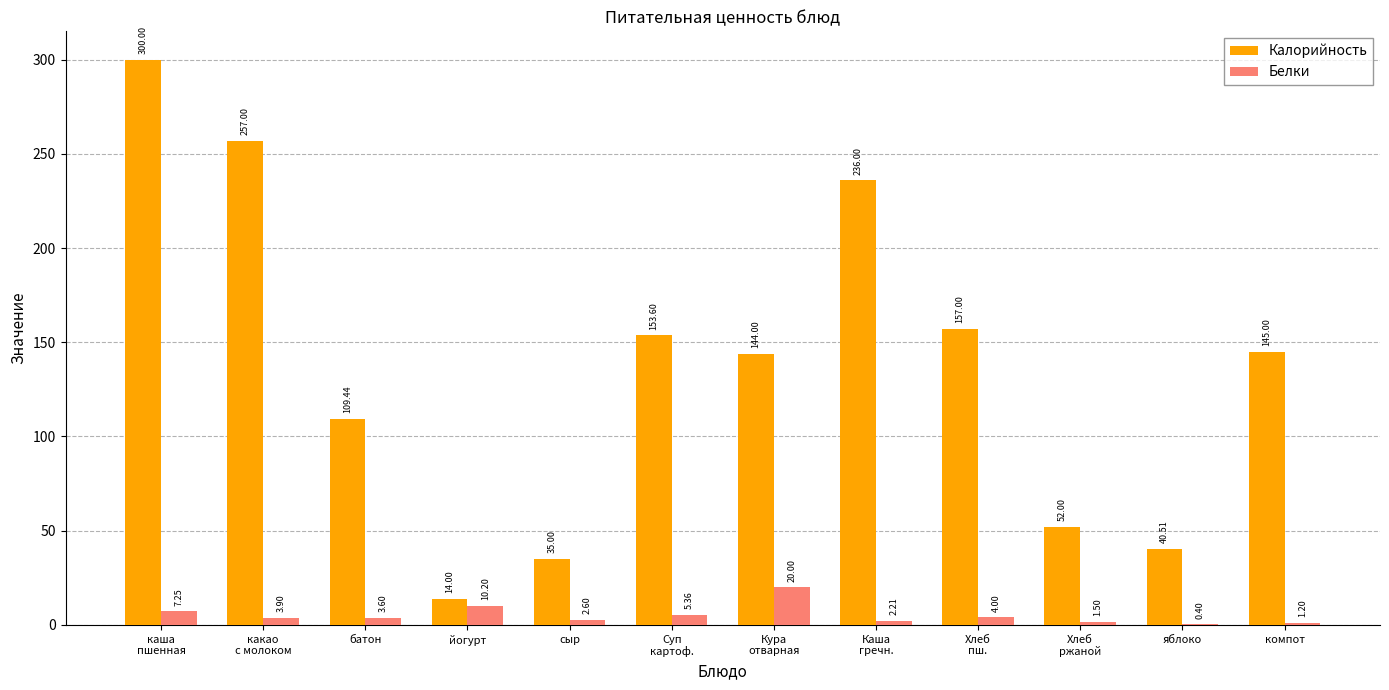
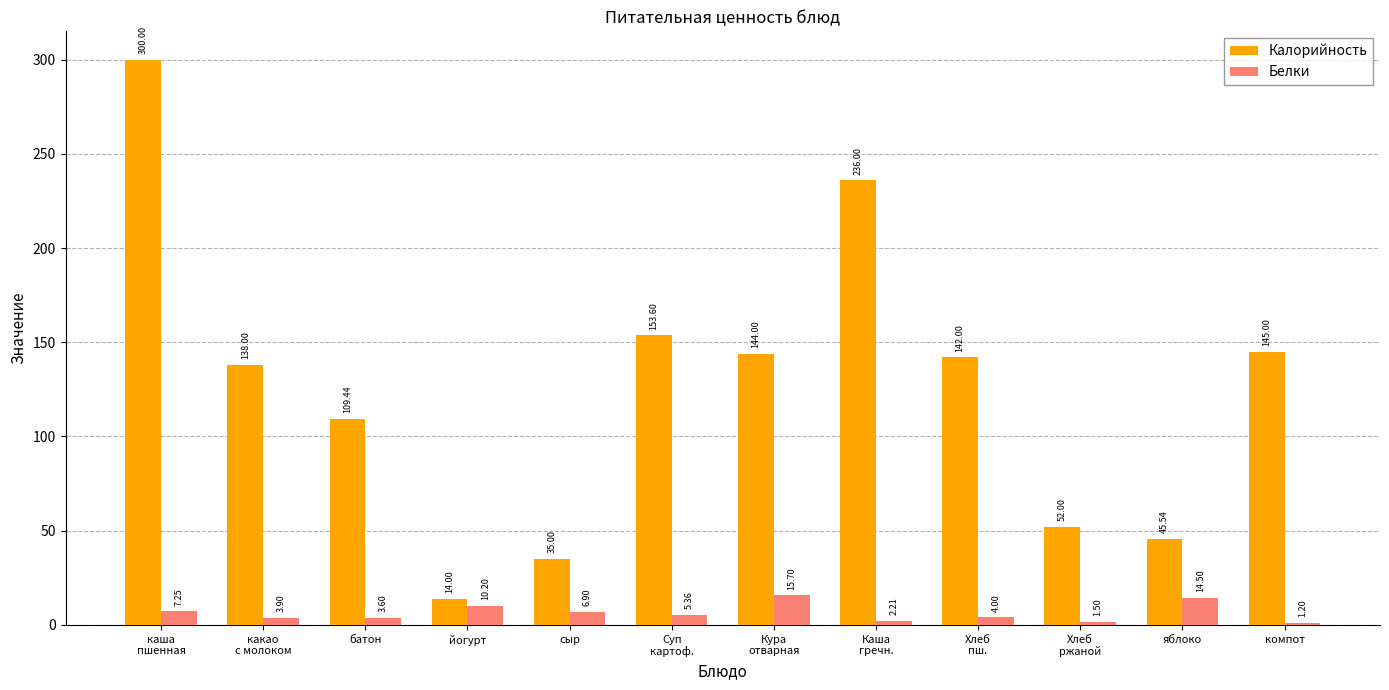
  {
    "Калорийность": {
      "каша пшенная": 300.00,
-     "какао с молоком": 257.00,
+     "какао с молоком": 138.00,
      "батон": 109.44,
      "йогурт": 14.00,
      "сыр": 35.00,
      "Суп картоф.": 153.60,
      "Кура отварная": 144.00,
      "Каша гречн.": 236.00,
-     "Хлеб пш.": 157.00,
+     "Хлеб пш.": 142.00,
      "Хлеб ржаной": 52.00,
-     "яблоко": 40.51,
+     "яблоко": 45.54,
      "компот": 145.00
    },
    "Белки": {
      "каша пшенная": 7.25,
      "какао с молоком": 3.90,
      "батон": 3.60,
      "йогурт": 10.20,
-     "сыр": 2.60,
+     "сыр": 6.90,
      "Суп картоф.": 5.36,
-     "Кура отварная": 20.00,
+     "Кура отварная": 15.70,
      "Каша гречн.": 2.21,
      "Хлеб пш.": 4.00,
      "Хлеб ржаной": 1.50,
-     "яблоко": 0.40,
+     "яблоко": 14.50,
      "компот": 1.20
    }
  }
